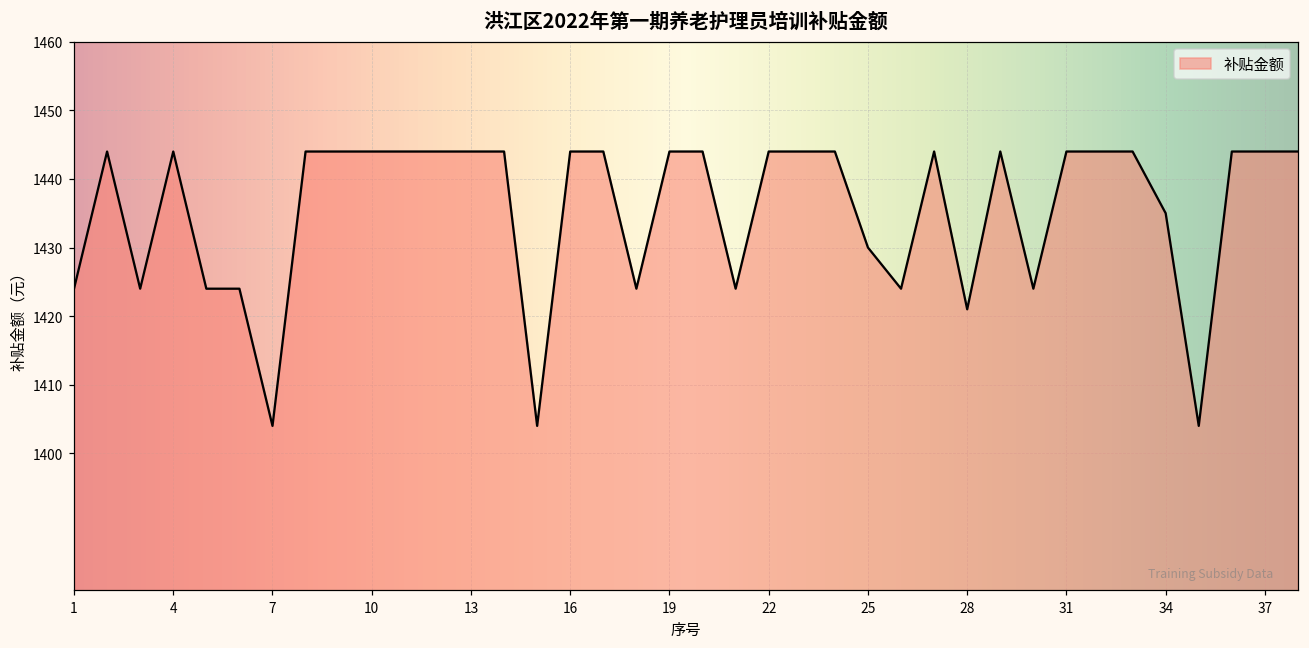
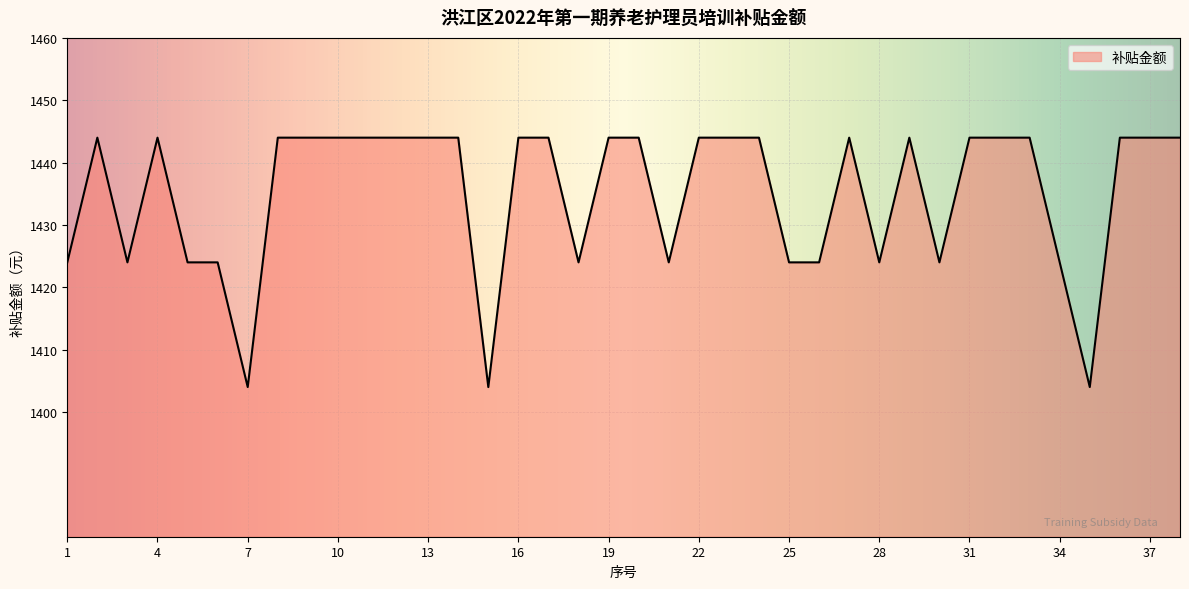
  {
    "1": 1424,
    "4": 1444,
    "7": 1404,
    "10": 1444,
    "13": 1444,
    "16": 1444,
    "19": 1444,
    "22": 1444,
-   "25": 1430,
-   "28": 1421,
+   "25": 1424,
+   "28": 1424,
    "31": 1444,
-   "34": 1435,
+   "34": 1424,
    "37": 1444
  }
